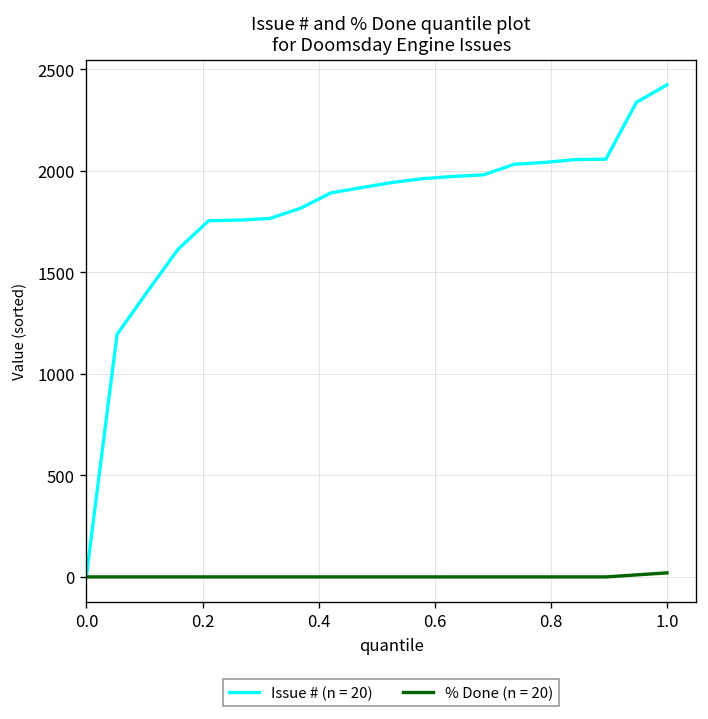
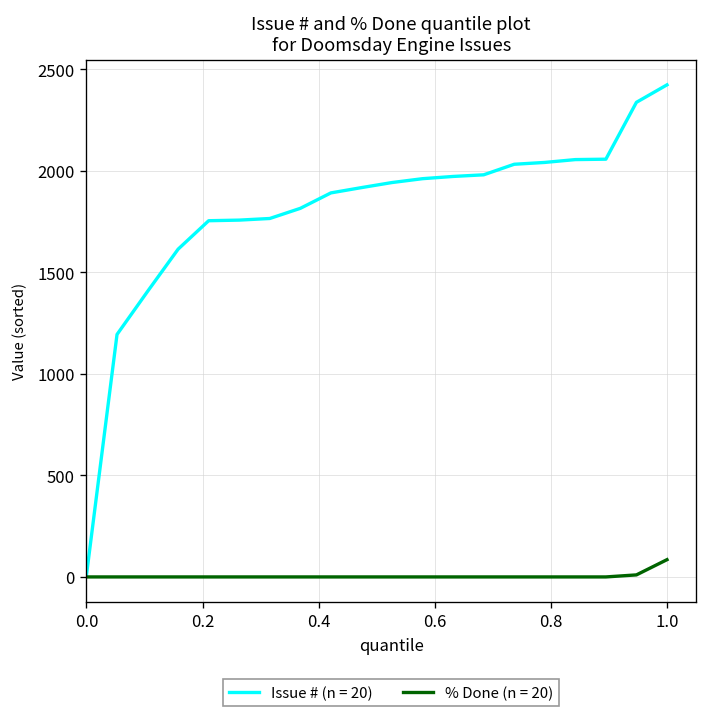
  {
    "Issue # (n = 20)": {
      "1.0": 2420
    },
    "% Done (n = 20)": {
-     "1.0": 20
+     "1.0": 90
    }
  }
